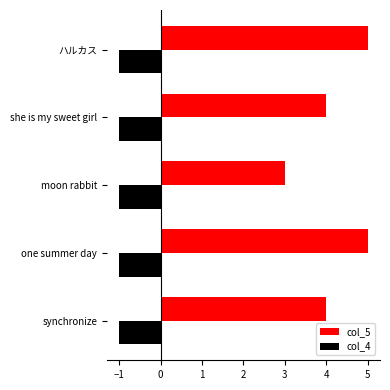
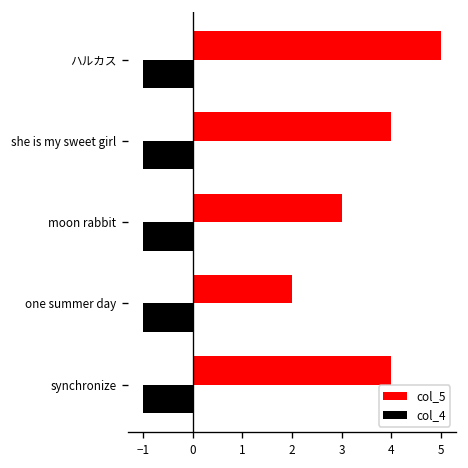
  {
    "col_5": {
      "ハルカス": 5,
      "she is my sweet girl": 4,
      "moon rabbit": 3,
-     "one summer day": 5,
+     "one summer day": 2,
      "synchronize": 4
    },
    "col_4": {
      "ハルカス": -1,
      "she is my sweet girl": -1,
      "moon rabbit": -1,
      "one summer day": -1,
      "synchronize": -1
    }
  }
